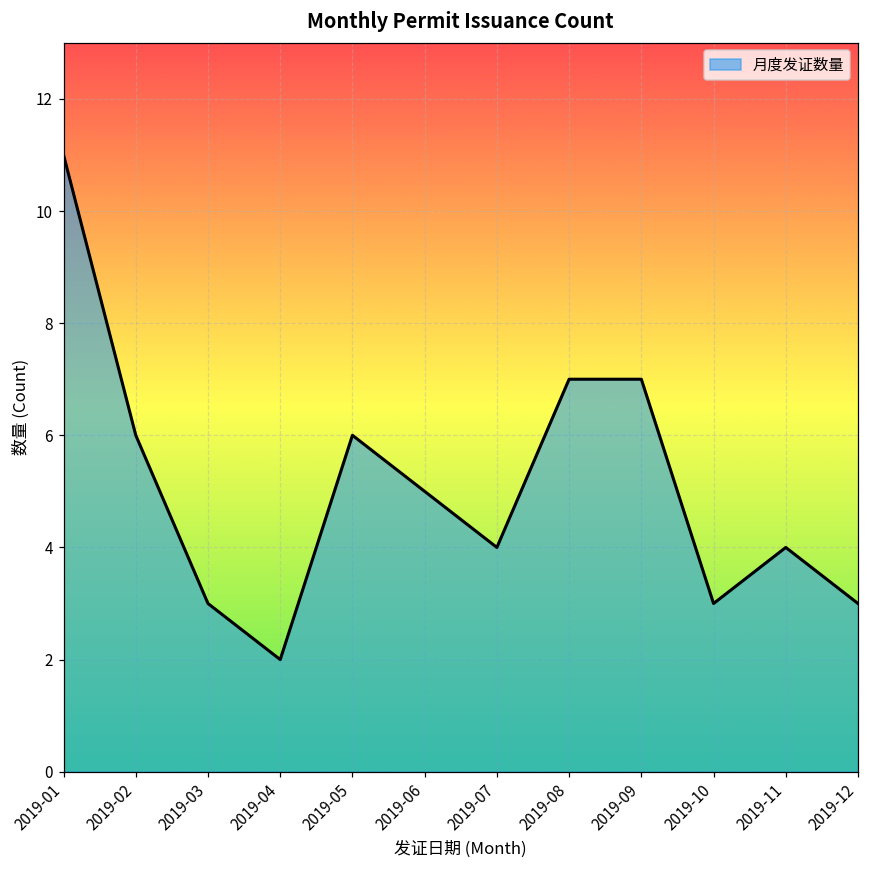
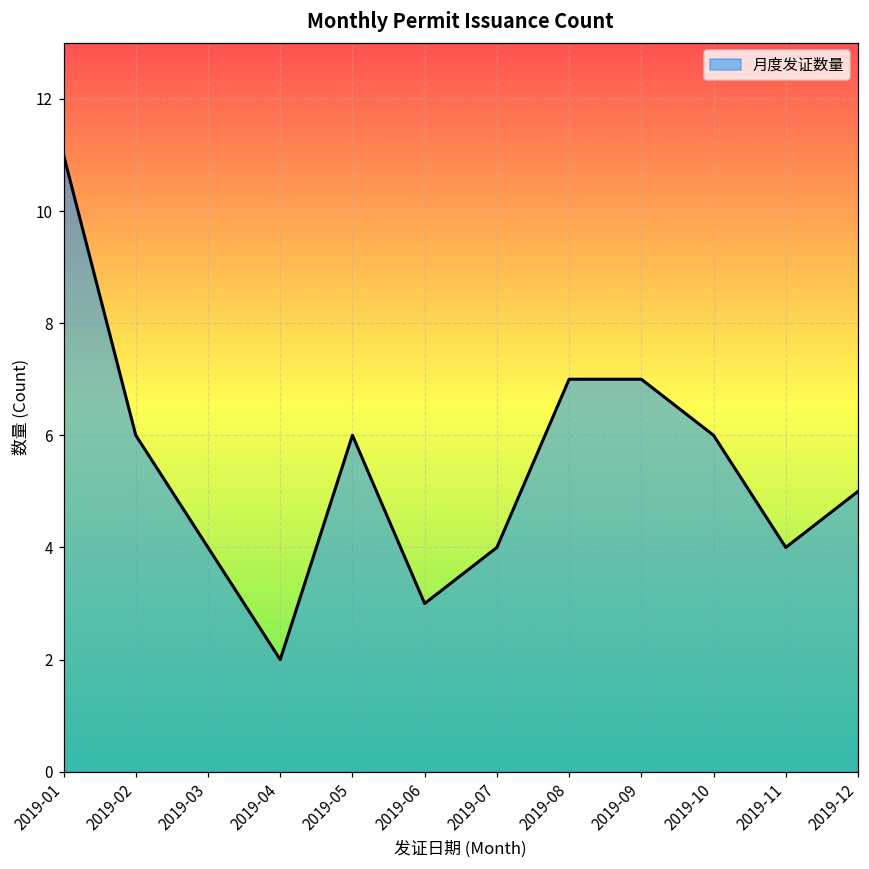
  {
    "2019-01": 11,
    "2019-02": 6,
-   "2019-03": 3,
+   "2019-03": 4,
    "2019-04": 2,
    "2019-05": 6,
-   "2019-06": 5,
+   "2019-06": 3,
    "2019-07": 4,
    "2019-08": 7,
    "2019-09": 7,
-   "2019-10": 3,
+   "2019-10": 6,
    "2019-11": 4,
-   "2019-12": 3
+   "2019-12": 5
  }
